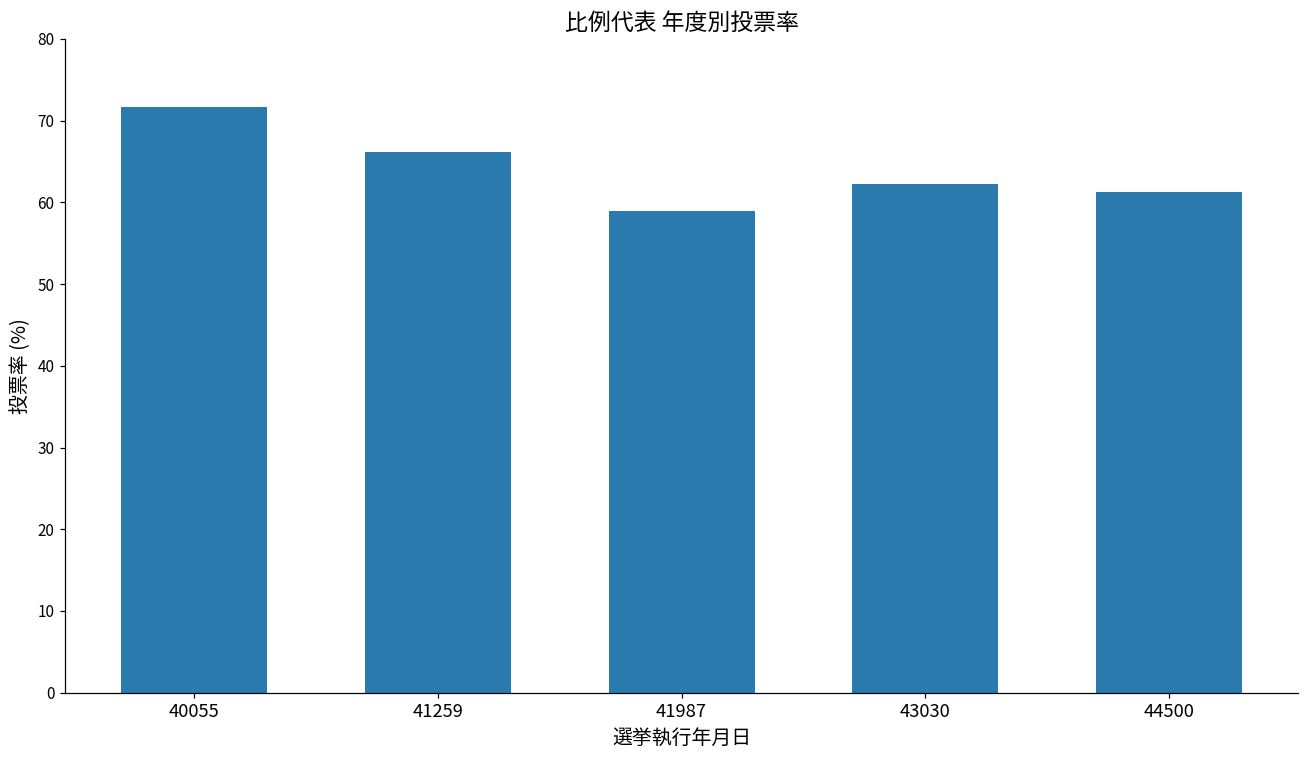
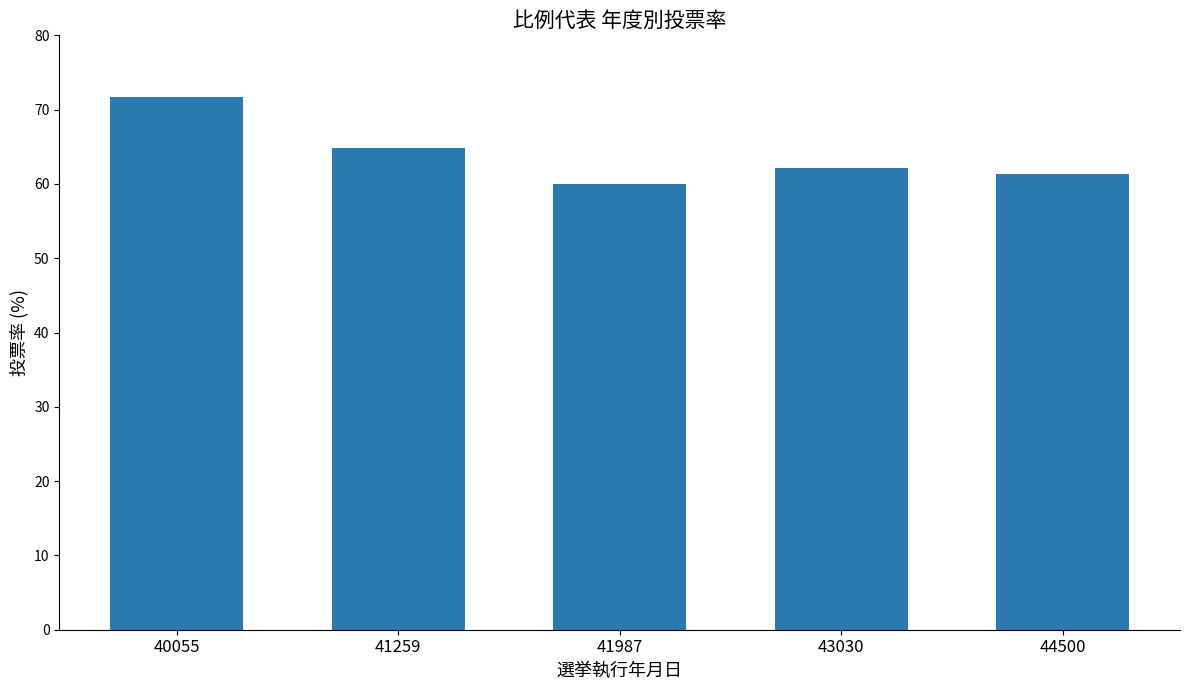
  {
    "40055": 72,
-   "41259": 66,
-   "41987": 59,
+   "41259": 65,
+   "41987": 60,
    "43030": 62,
    "44500": 61
  }
